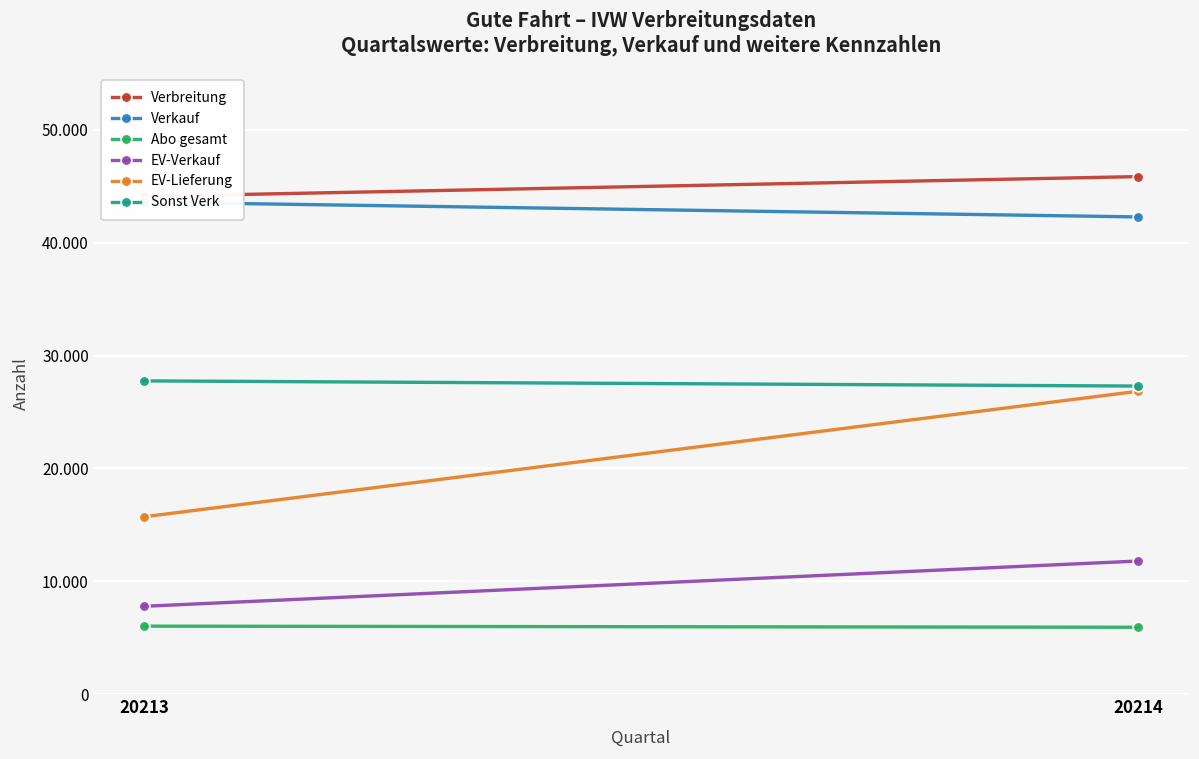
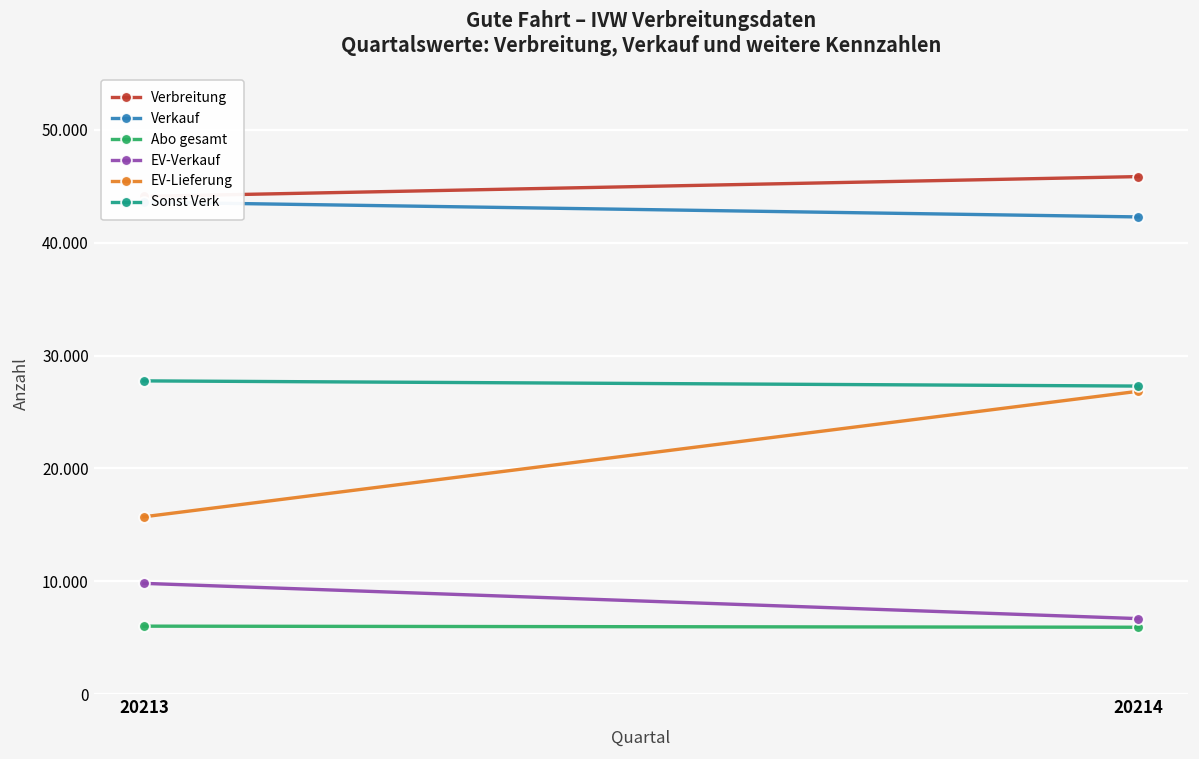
  {
    "Verbreitung": {
      "20214": 45.9
    },
    "Verkauf": {
      "20214": 42.3
    },
    "EV-Verkauf": {
-     "20213": 7.8,
-     "20214": 11.8
+     "20213": 9.8,
+     "20214": 6.7
    },
    "EV-Lieferung": {
      "20213": 15.7,
      "20214": 26.8
    }
  }
